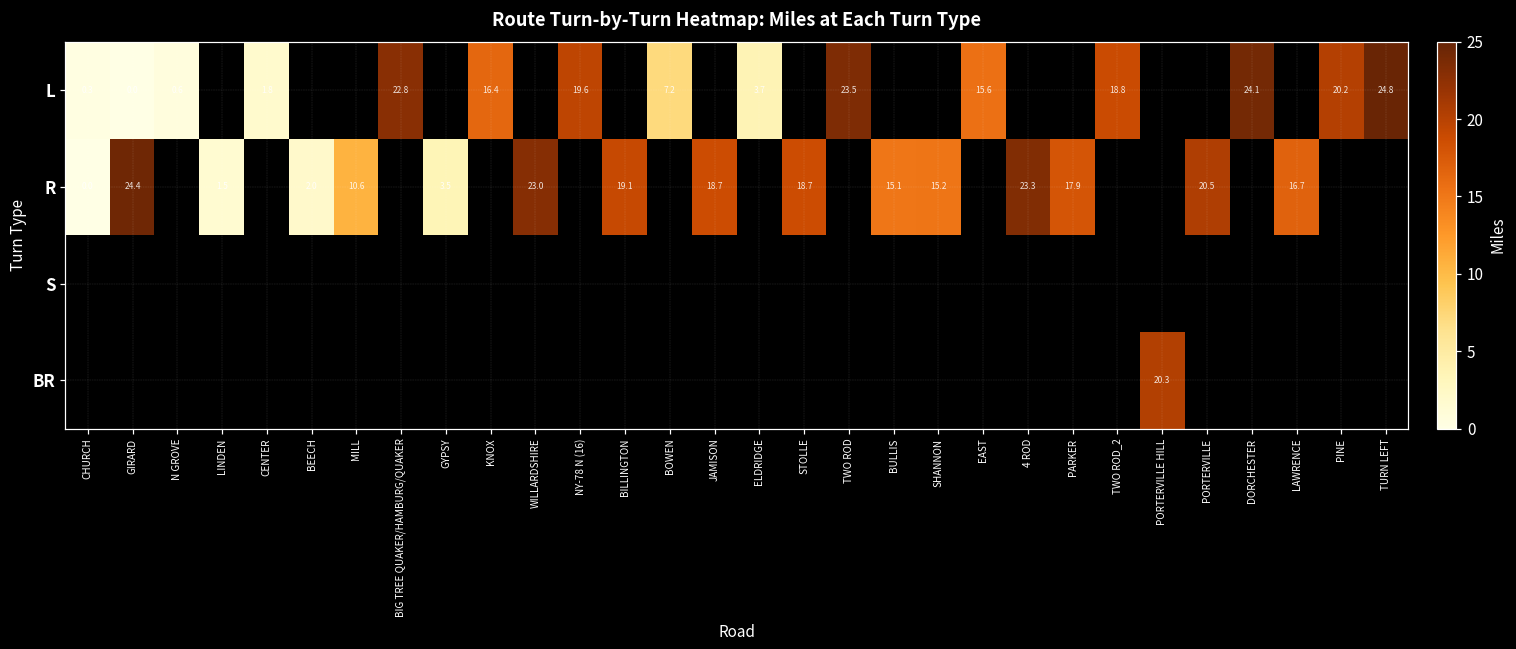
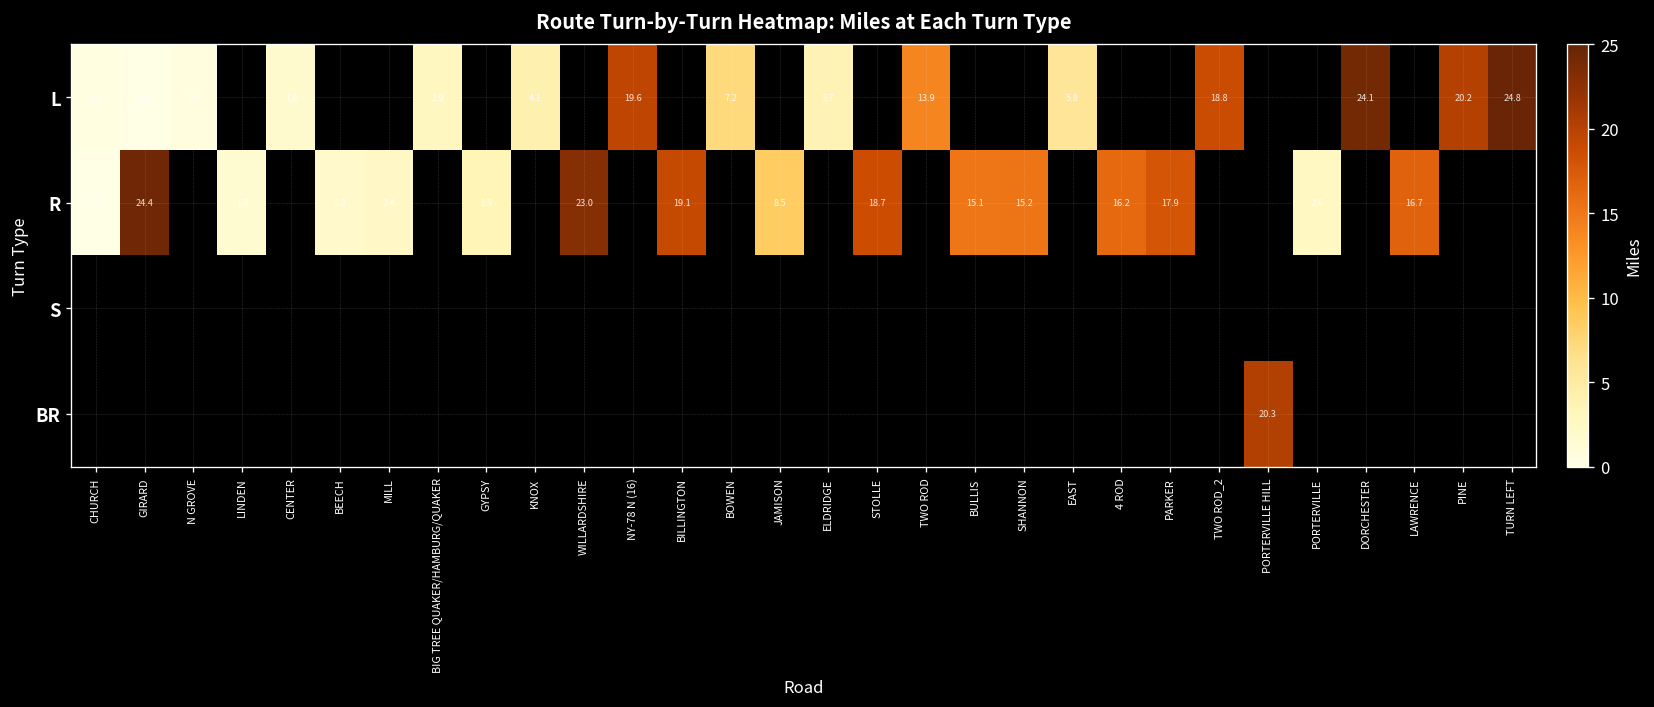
  {
    "L": {
-     "BIG TREE QUAKER/HAMBURG/QUAKER": 22.8,
-     "KNOX": 16.4,
+     "BIG TREE QUAKER/HAMBURG/QUAKER": 2.9,
+     "KNOX": 4.1,
      "NY-78 N (16)": 19.6,
      "BOWEN": 7.2,
      "ELDRIDGE": 3.7,
-     "TWO ROD": 23.5,
-     "EAST": 15.6,
+     "TWO ROD": 13.9,
+     "EAST": 5.8,
      "TWO ROD_2": 18.8,
      "DORCHESTER": 24.1,
      "PINE": 20.2,
      "TURN LEFT": 24.8
    },
    "R": {
      "GIRARD": 24.4,
-     "MILL": 10.6,
+     "MILL": 2.4,
      "GYPSY": 3.5,
      "WILLARDSHIRE": 23.0,
      "BILLINGTON": 19.1,
-     "JAMISON": 18.7,
+     "JAMISON": 8.5,
      "STOLLE": 18.7,
      "BULLIS": 15.1,
      "SHANNON": 15.2,
-     "4 ROD": 23.3,
+     "4 ROD": 16.2,
      "PARKER": 17.9,
-     "PORTERVILLE": 20.5,
+     "PORTERVILLE": 2.6,
      "LAWRENCE": 16.7
    },
    "BR": {
      "PORTERVILLE HILL": 20.3
    }
  }
